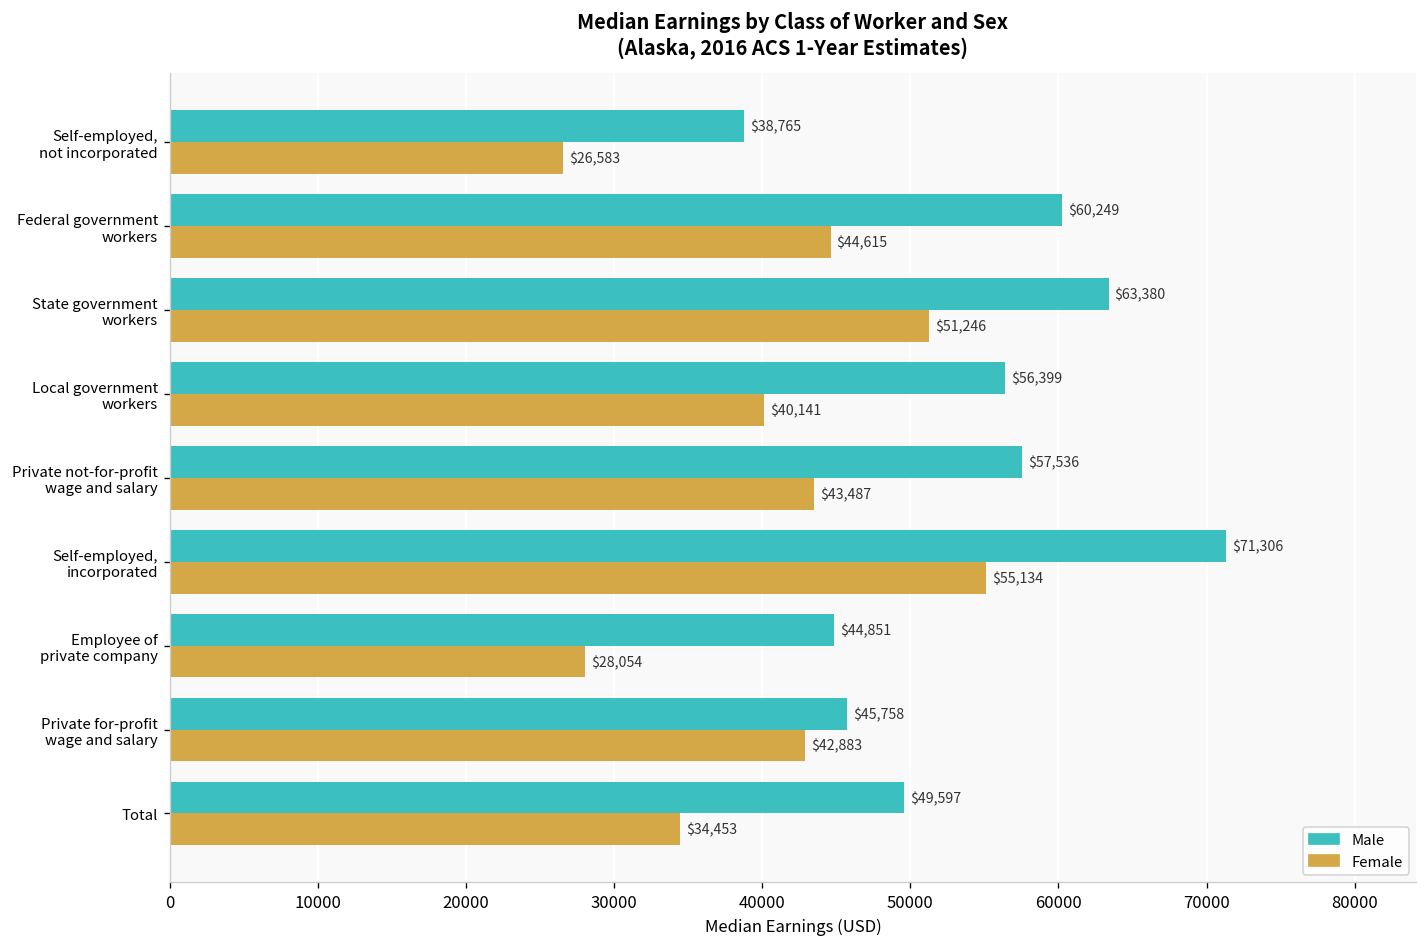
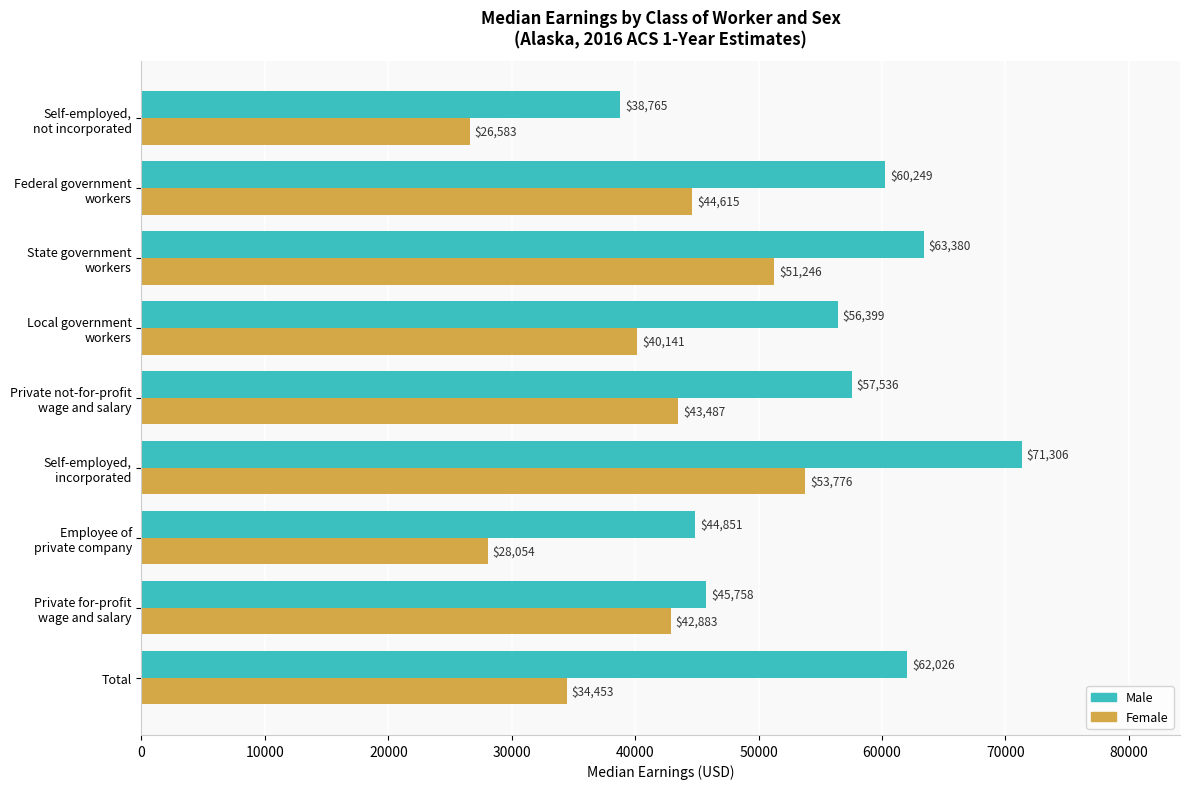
  {
    "Male": {
      "Self-employed, not incorporated": "$38,765",
      "Federal government workers": "$60,249",
      "State government workers": "$63,380",
      "Local government workers": "$56,399",
      "Private not-for-profit wage and salary": "$57,536",
      "Self-employed, incorporated": "$71,306",
      "Employee of private company": "$44,851",
      "Private for-profit wage and salary": "$45,758",
-     "Total": "$49,597"
+     "Total": "$62,026"
    },
    "Female": {
      "Self-employed, not incorporated": "$26,583",
      "Federal government workers": "$44,615",
      "State government workers": "$51,246",
      "Local government workers": "$40,141",
      "Private not-for-profit wage and salary": "$43,487",
-     "Self-employed, incorporated": "$55,134",
+     "Self-employed, incorporated": "$53,776",
      "Employee of private company": "$28,054",
      "Private for-profit wage and salary": "$42,883",
      "Total": "$34,453"
    }
  }
